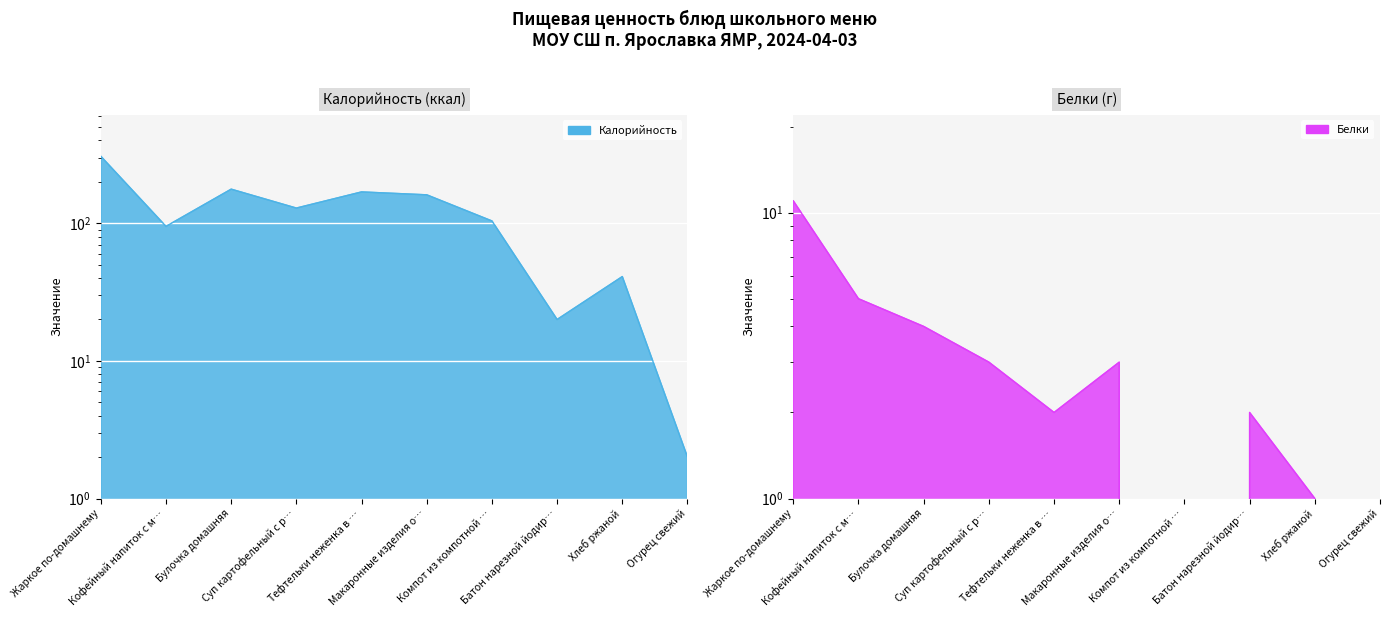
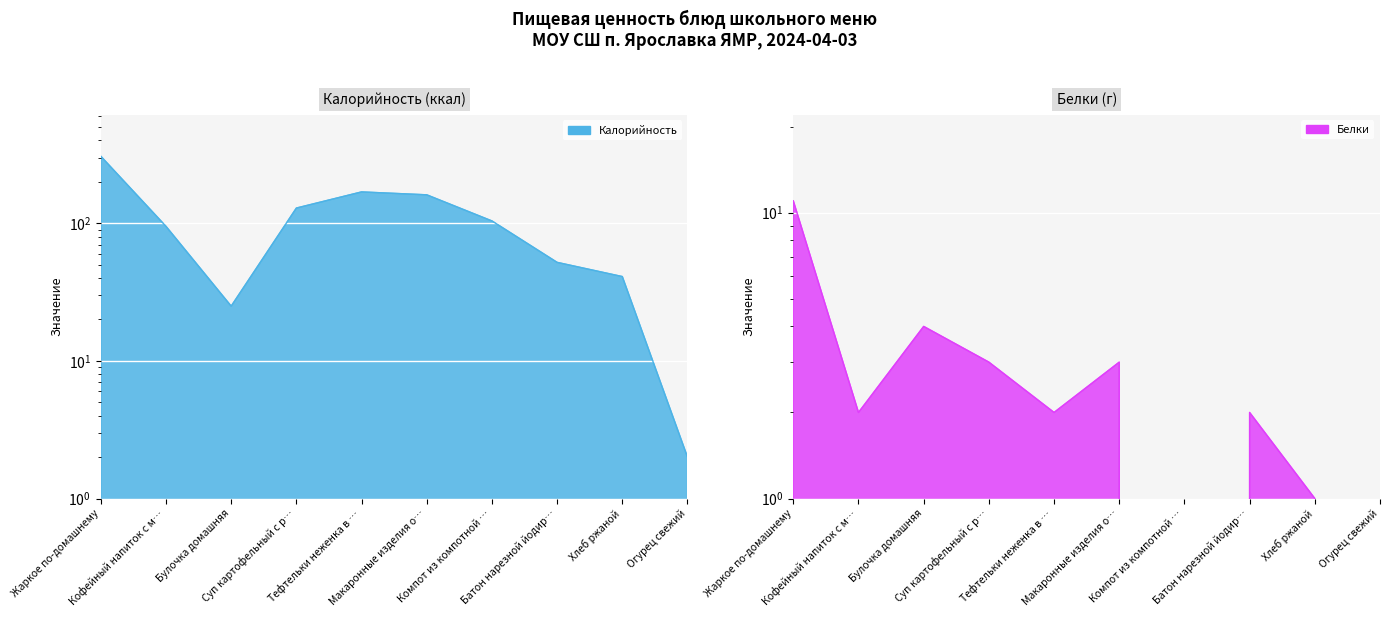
  {
    "Калорийность (ккал)": {
      "Жаркое по-домашнему": 310,
      "Кофейный напиток с м…": 100,
-     "Булочка домашняя": 180,
+     "Булочка домашняя": 25,
      "Суп картофельный с р…": 130,
      "Тефтельки неженка в …": 170,
      "Макаронные изделия о…": 160,
      "Компот из компотной …": 100,
-     "Батон нарезной йодир…": 20,
+     "Батон нарезной йодир…": 52,
      "Хлеб ржаной": 41,
      "Огурец свежий": 2
    },
    "Белки (г)": {
      "Жаркое по-домашнему": 11,
-     "Кофейный напиток с м…": 5,
+     "Кофейный напиток с м…": 2,
      "Булочка домашняя": 4,
      "Суп картофельный с р…": 3,
      "Тефтельки неженка в …": 2,
      "Макаронные изделия о…": 3,
      "Батон нарезной йодир…": 2,
      "Хлеб ржаной": 1
    }
  }
